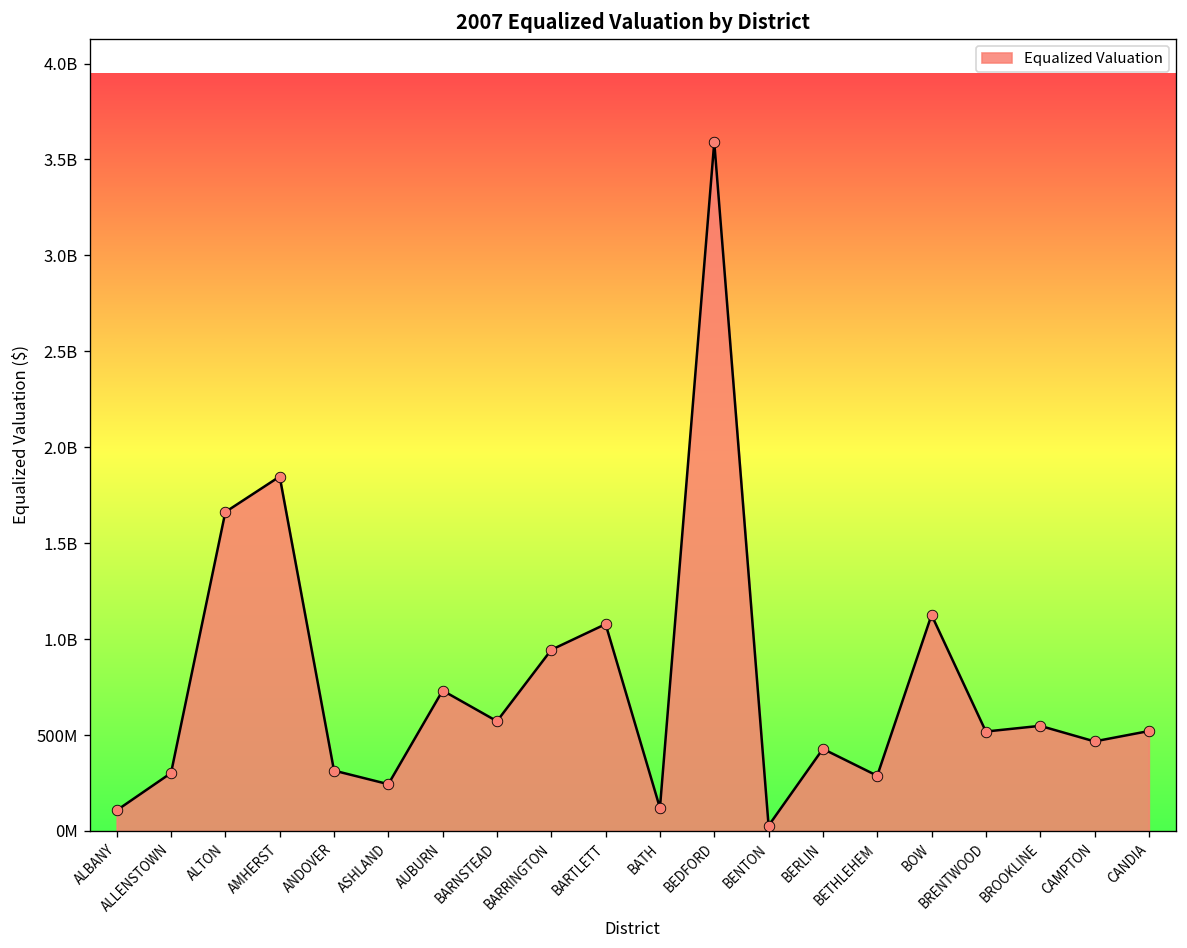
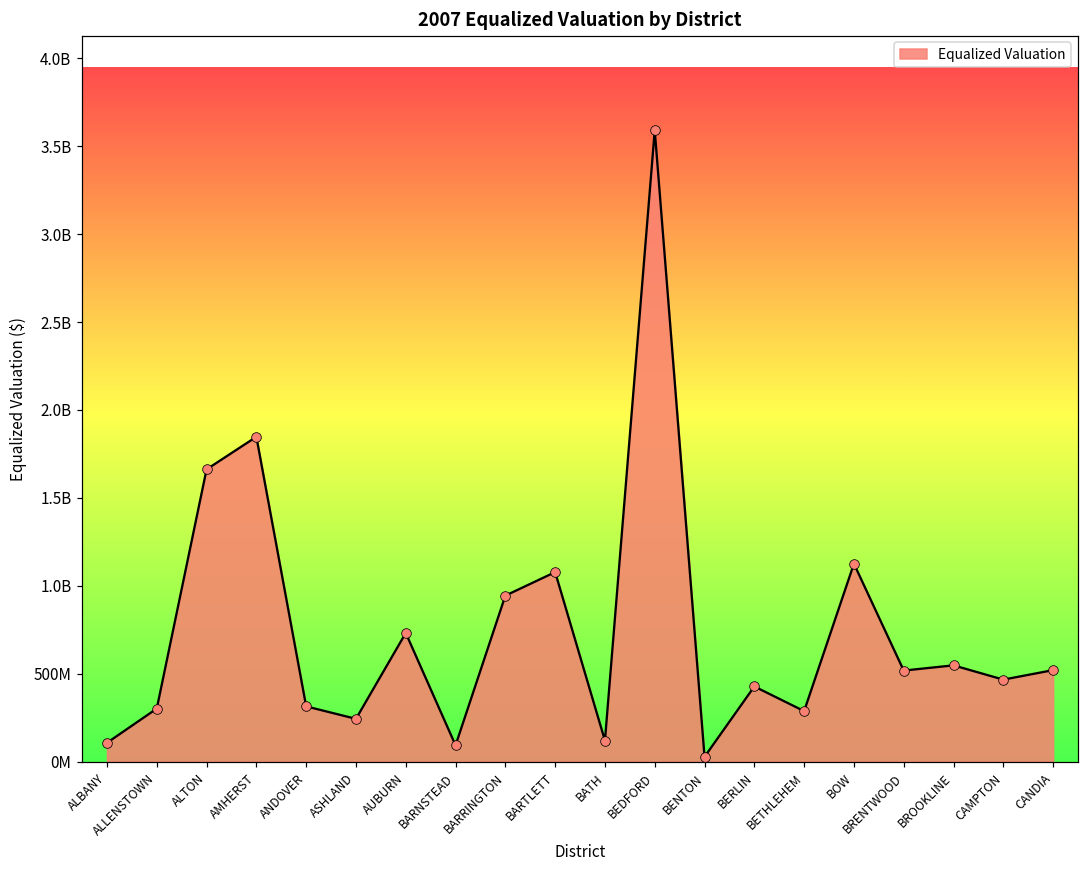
  {
    "ALBANY": 110000000,
    "ALLENSTOWN": 300000000,
    "ALTON": 1660000000,
    "AMHERST": 1850000000,
    "ANDOVER": 310000000,
    "ASHLAND": 240000000,
    "AUBURN": 730000000,
-   "BARNSTEAD": 570000000,
+   "BARNSTEAD": 90000000,
    "BARRINGTON": 940000000,
    "BARTLETT": 1080000000,
    "BATH": 120000000,
    "BEDFORD": 3590000000,
    "BENTON": 30000000,
    "BERLIN": 430000000,
    "BETHLEHEM": 290000000,
    "BOW": 1130000000,
    "BRENTWOOD": 520000000,
    "BROOKLINE": 550000000,
    "CAMPTON": 470000000,
    "CANDIA": 520000000
  }
